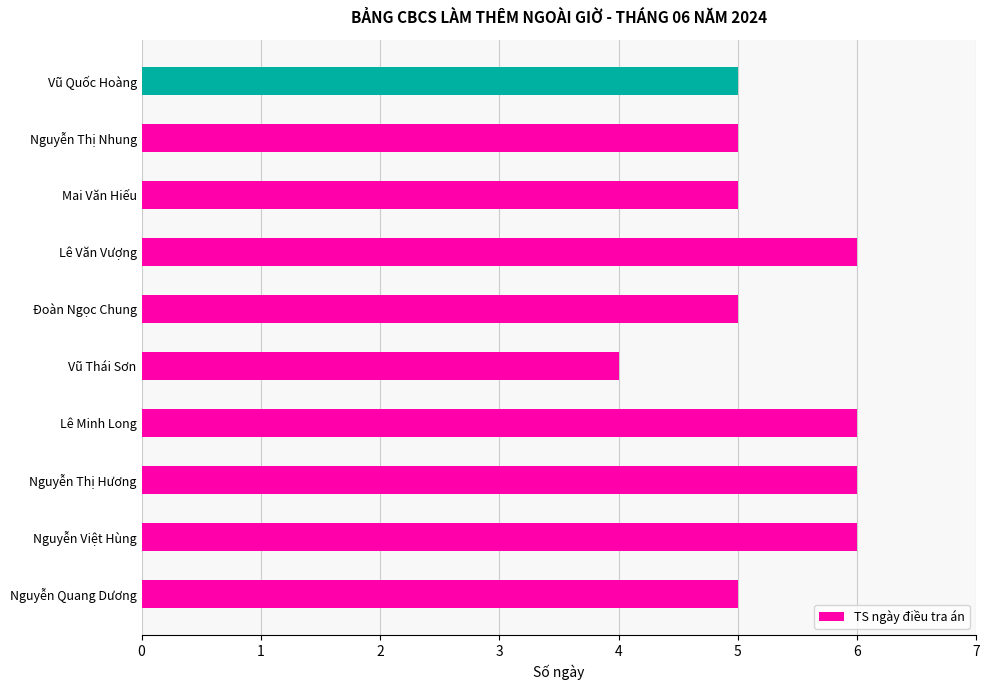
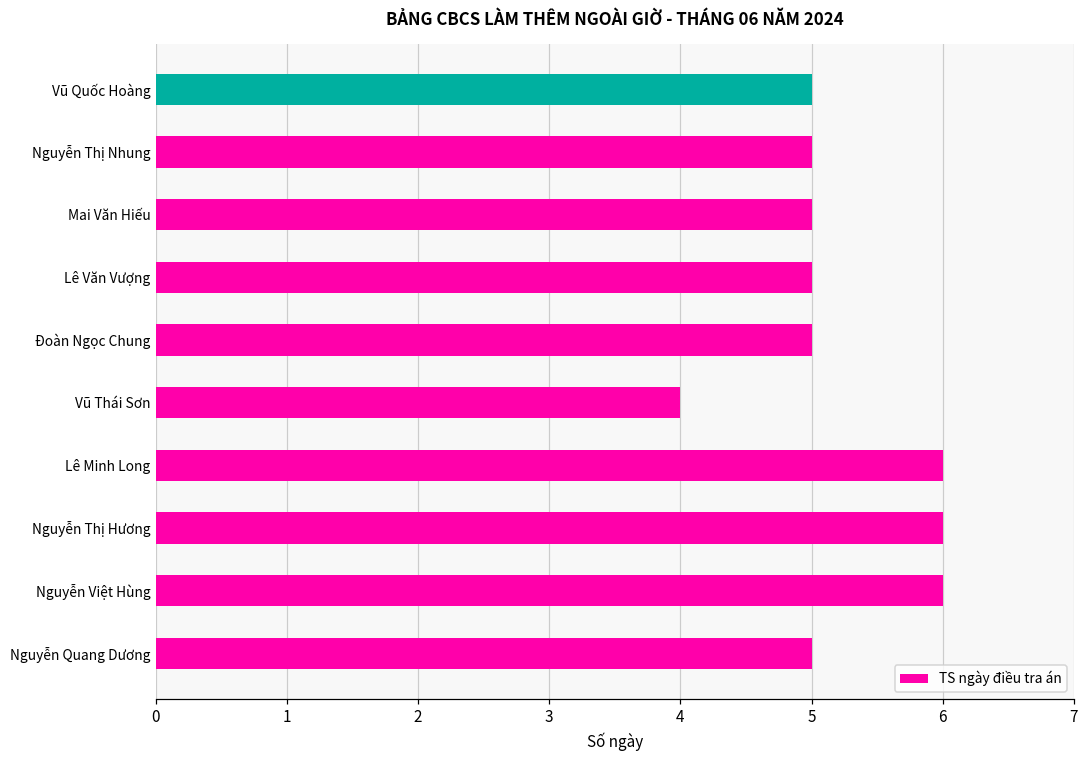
  {
    "Vũ Quốc Hoàng": 5,
    "Nguyễn Thị Nhung": 5,
    "Mai Văn Hiếu": 5,
-   "Lê Văn Vượng": 6,
+   "Lê Văn Vượng": 5,
    "Đoàn Ngọc Chung": 5,
    "Vũ Thái Sơn": 4,
    "Lê Minh Long": 6,
    "Nguyễn Thị Hương": 6,
    "Nguyễn Việt Hùng": 6,
    "Nguyễn Quang Dương": 5
  }
